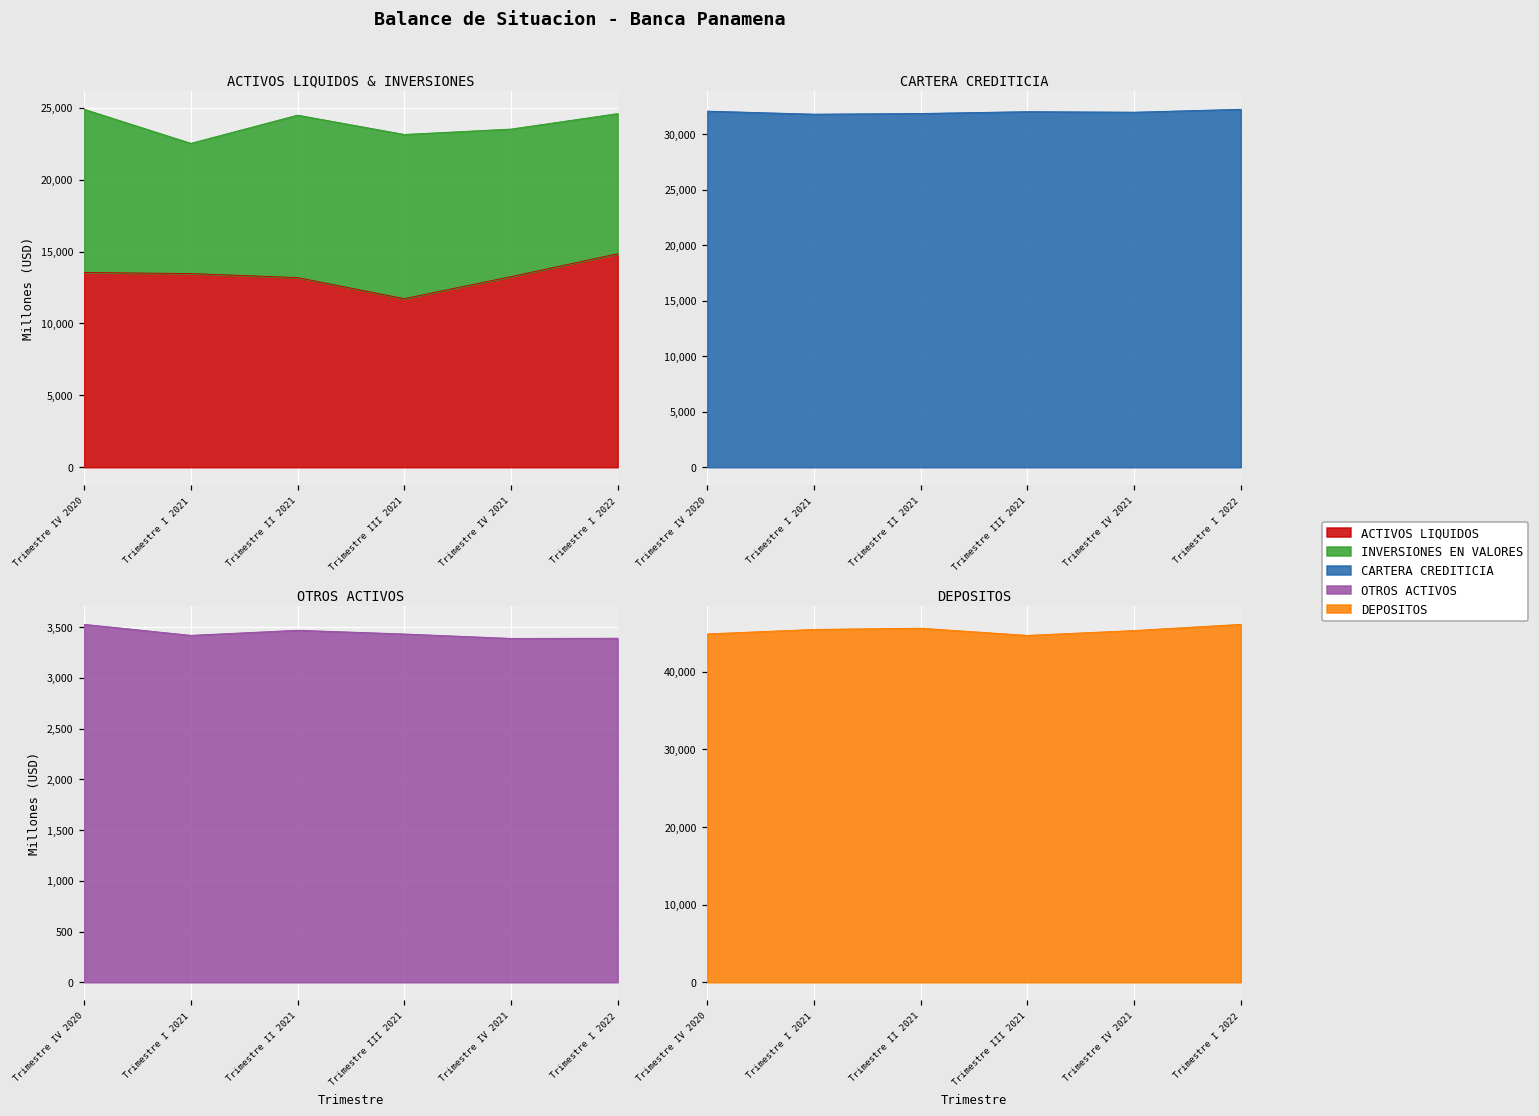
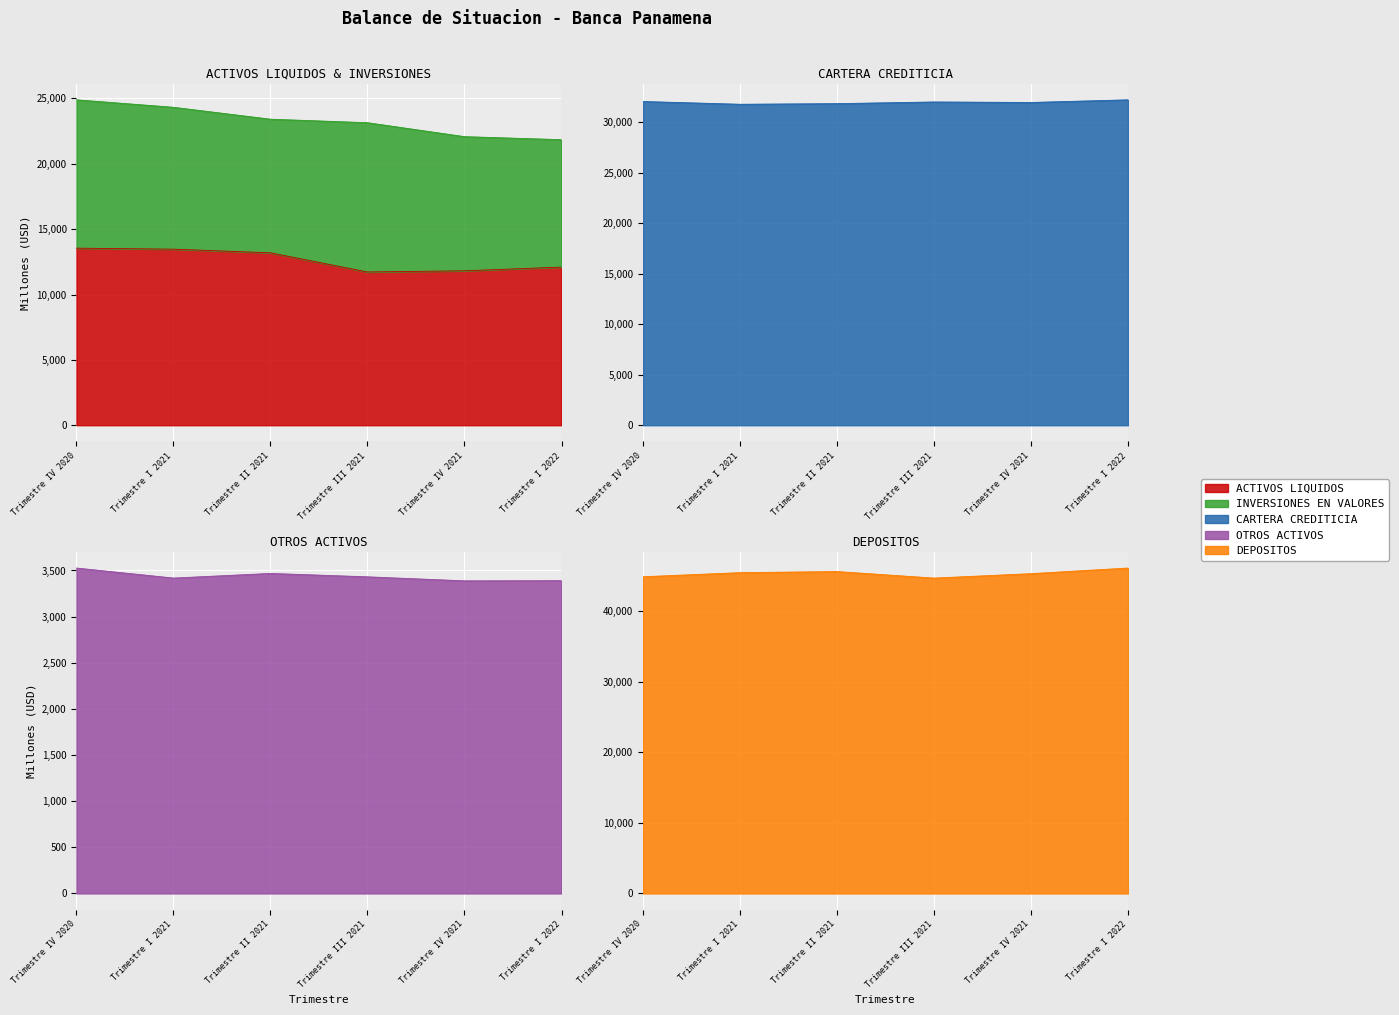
  {
    "ACTIVOS LIQUIDOS & INVERSIONES": {
      "ACTIVOS LIQUIDOS": {
        "Trimestre IV 2020": "13,500",
        "Trimestre I 2021": "13,500",
        "Trimestre II 2021": "13,200",
        "Trimestre III 2021": "11,700",
-       "Trimestre IV 2021": "13,300",
-       "Trimestre I 2022": "14,800"
+       "Trimestre IV 2021": "11,800",
+       "Trimestre I 2022": "12,100"
      },
      "INVERSIONES EN VALORES": {
        "Trimestre IV 2020": "11,300",
-       "Trimestre I 2021": "9,100",
-       "Trimestre II 2021": "11,300",
+       "Trimestre I 2021": "10,900",
+       "Trimestre II 2021": "10,200",
        "Trimestre III 2021": "11,400",
        "Trimestre IV 2021": "10,300",
        "Trimestre I 2022": "9,700"
      }
    },
    "CARTERA CREDITICIA": {
      "Trimestre IV 2020": "32,100",
      "Trimestre I 2021": "31,800",
      "Trimestre II 2021": "31,900",
      "Trimestre III 2021": "32,000",
      "Trimestre IV 2021": "32,000",
      "Trimestre I 2022": "32,200"
    },
    "OTROS ACTIVOS": {
      "Trimestre IV 2020": "3,500",
      "Trimestre I 2021": "3,400",
      "Trimestre II 2021": "3,500",
      "Trimestre III 2021": "3,400",
      "Trimestre IV 2021": "3,400",
      "Trimestre I 2022": "3,400"
    },
    "DEPOSITOS": {
      "Trimestre IV 2020": "45,000",
      "Trimestre I 2021": "45,000",
      "Trimestre II 2021": "46,000",
      "Trimestre III 2021": "45,000",
      "Trimestre IV 2021": "45,000",
      "Trimestre I 2022": "46,000"
    }
  }
